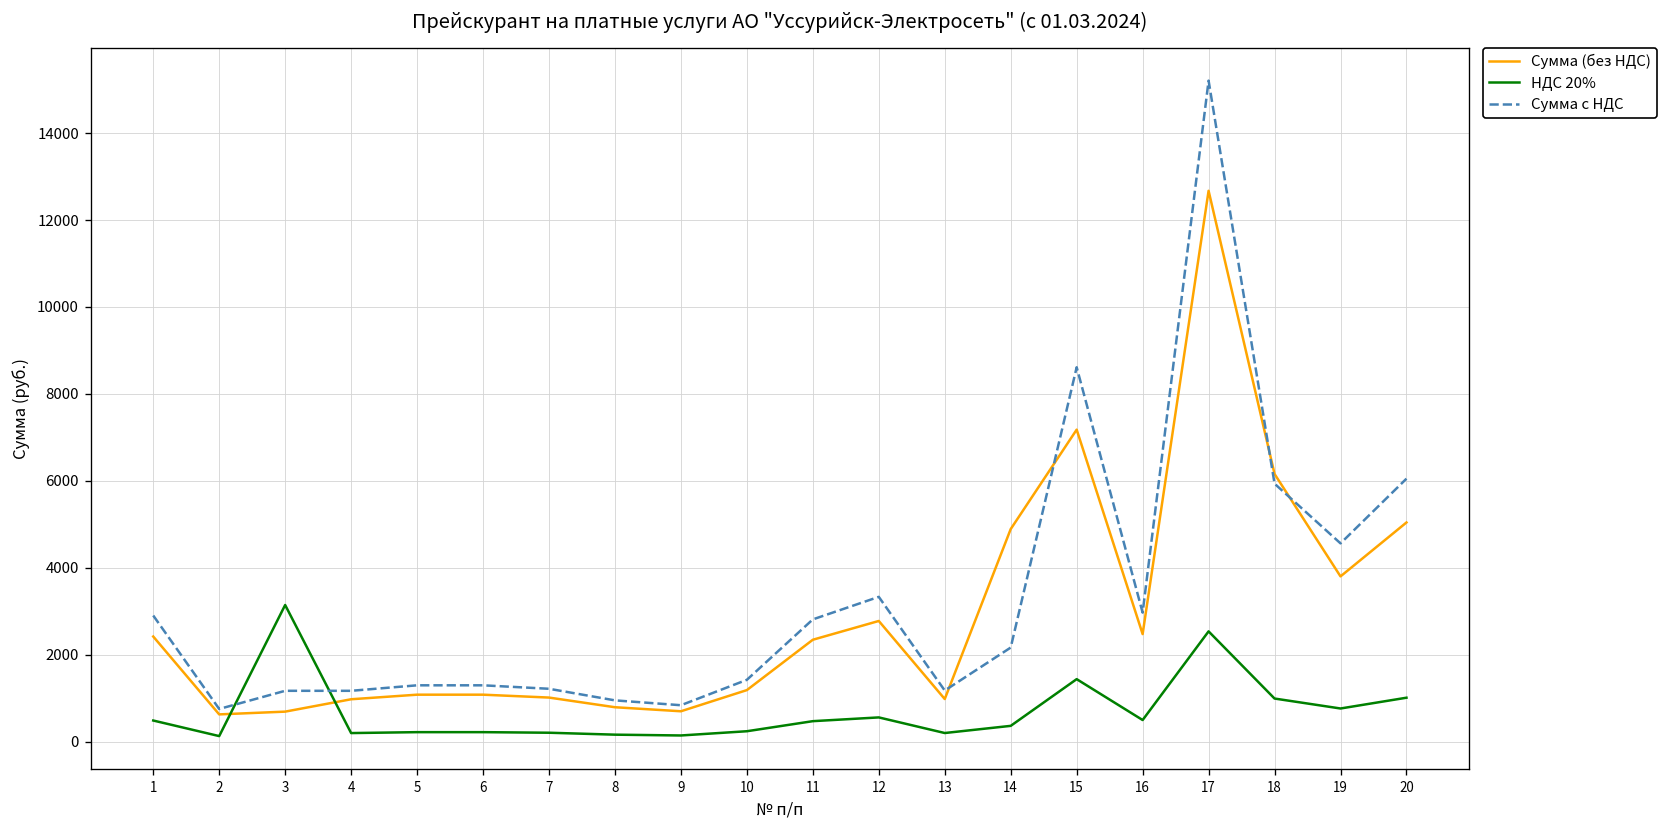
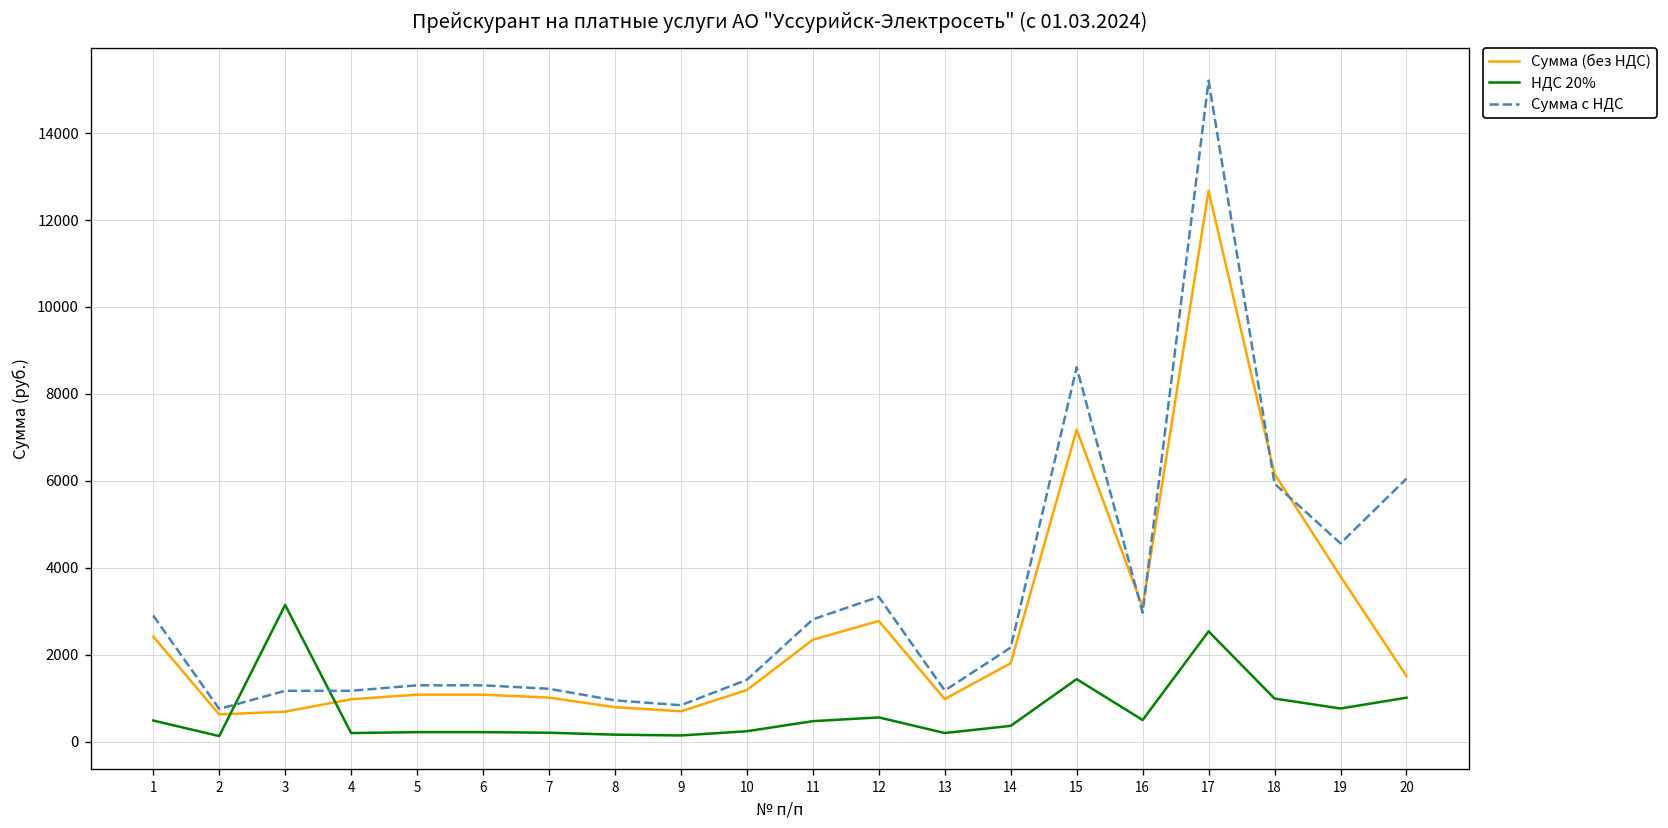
  {
    "Сумма (без НДС)": {
      "1": 2400,
      "2": 600,
      "3": 700,
      "4": 1000,
      "5": 1100,
      "6": 1100,
      "7": 1000,
      "8": 800,
      "9": 700,
      "10": 1200,
      "11": 2300,
      "12": 2800,
      "13": 1000,
-     "14": 4900,
+     "14": 1800,
      "15": 7200,
-     "16": 2500,
+     "16": 3100,
      "17": 12700,
      "18": 6200,
      "19": 3800,
-     "20": 5000
+     "20": 1500
    },
    "НДС 20%": {
      "1": 500,
      "2": 100,
      "3": 3100,
      "4": 200,
      "5": 200,
      "6": 200,
      "7": 200,
      "8": 200,
      "9": 100,
      "10": 200,
      "11": 500,
      "12": 600,
      "13": 200,
      "14": 400,
      "15": 1400,
      "16": 500,
      "17": 2500,
      "18": 1000,
      "19": 800,
      "20": 1000
    },
    "Сумма с НДС": {
      "1": 2900,
      "2": 700,
      "3": 1200,
      "4": 1200,
      "5": 1300,
      "6": 1300,
      "7": 1200,
      "8": 900,
      "9": 800,
      "10": 1400,
      "11": 2800,
      "12": 3300,
      "13": 1200,
      "14": 2200,
      "15": 8600,
      "16": 3000,
      "17": 15200,
      "18": 5900,
      "19": 4600,
      "20": 6000
    }
  }
